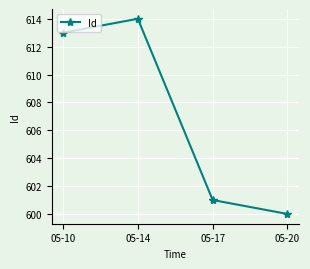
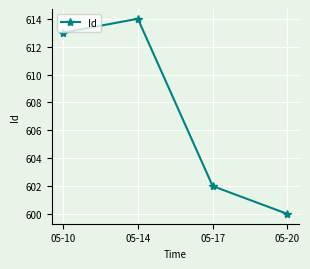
  {
    "05-10": 613,
    "05-14": 614,
-   "05-17": 601,
+   "05-17": 602,
    "05-20": 600
  }
